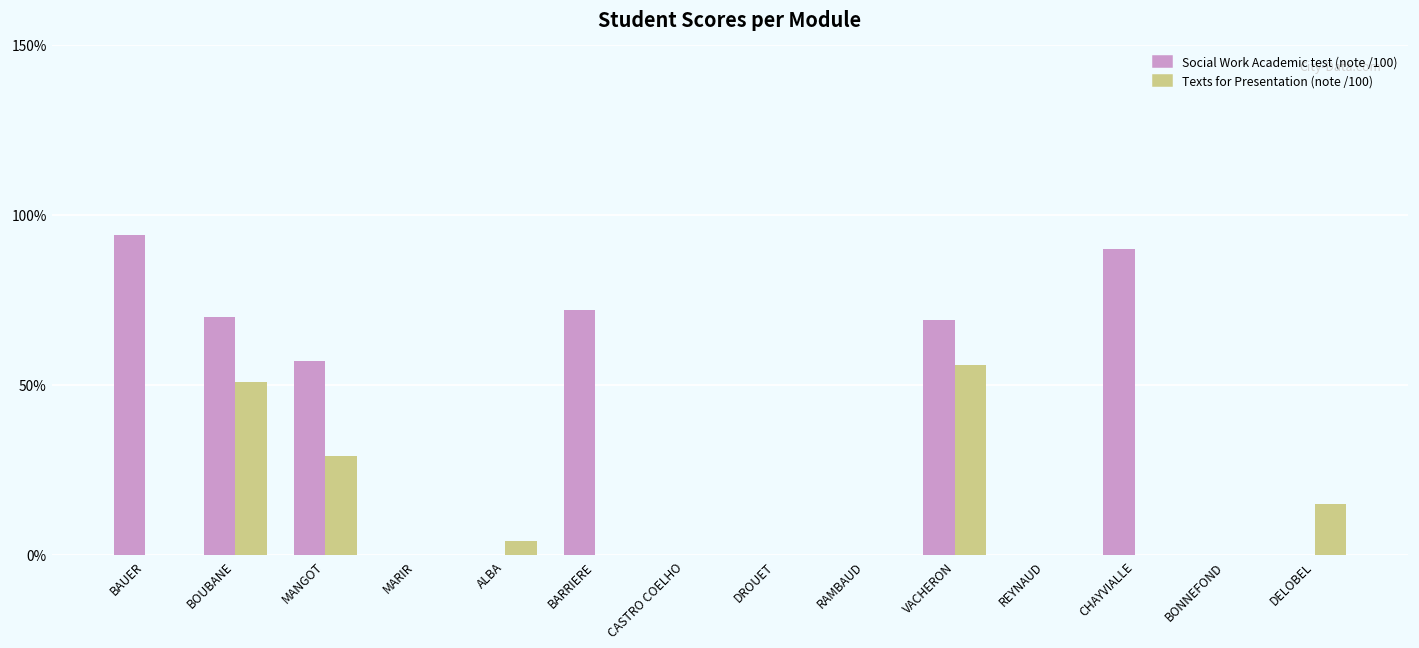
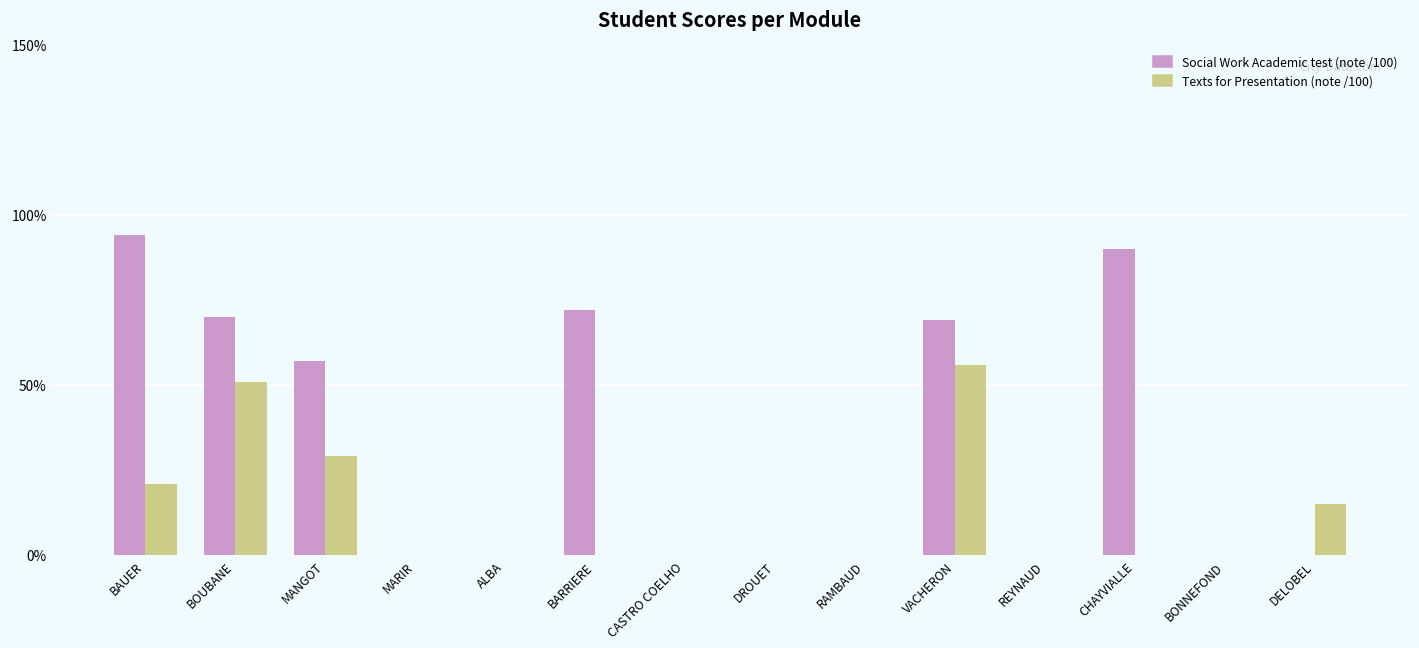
  {
    "Social Work Academic test (note /100)": {
      "BAUER": "94%",
      "BOUBANE": "70%",
      "MANGOT": "57%",
      "MARIR": "0%",
      "ALBA": "0%",
      "BARRIERE": "72%",
      "CASTRO COELHO": "0%",
      "DROUET": "0%",
      "RAMBAUD": "0%",
      "VACHERON": "69%",
      "REYNAUD": "0%",
      "CHAYVIALLE": "90%",
      "BONNEFOND": "0%",
      "DELOBEL": "0%"
    },
    "Texts for Presentation (note /100)": {
-     "BAUER": "0%",
+     "BAUER": "21%",
      "BOUBANE": "51%",
      "MANGOT": "29%",
      "MARIR": "0%",
-     "ALBA": "4%",
+     "ALBA": "0%",
      "BARRIERE": "0%",
      "CASTRO COELHO": "0%",
      "DROUET": "0%",
      "RAMBAUD": "0%",
      "VACHERON": "56%",
      "REYNAUD": "0%",
      "CHAYVIALLE": "0%",
      "BONNEFOND": "0%",
      "DELOBEL": "15%"
    }
  }
